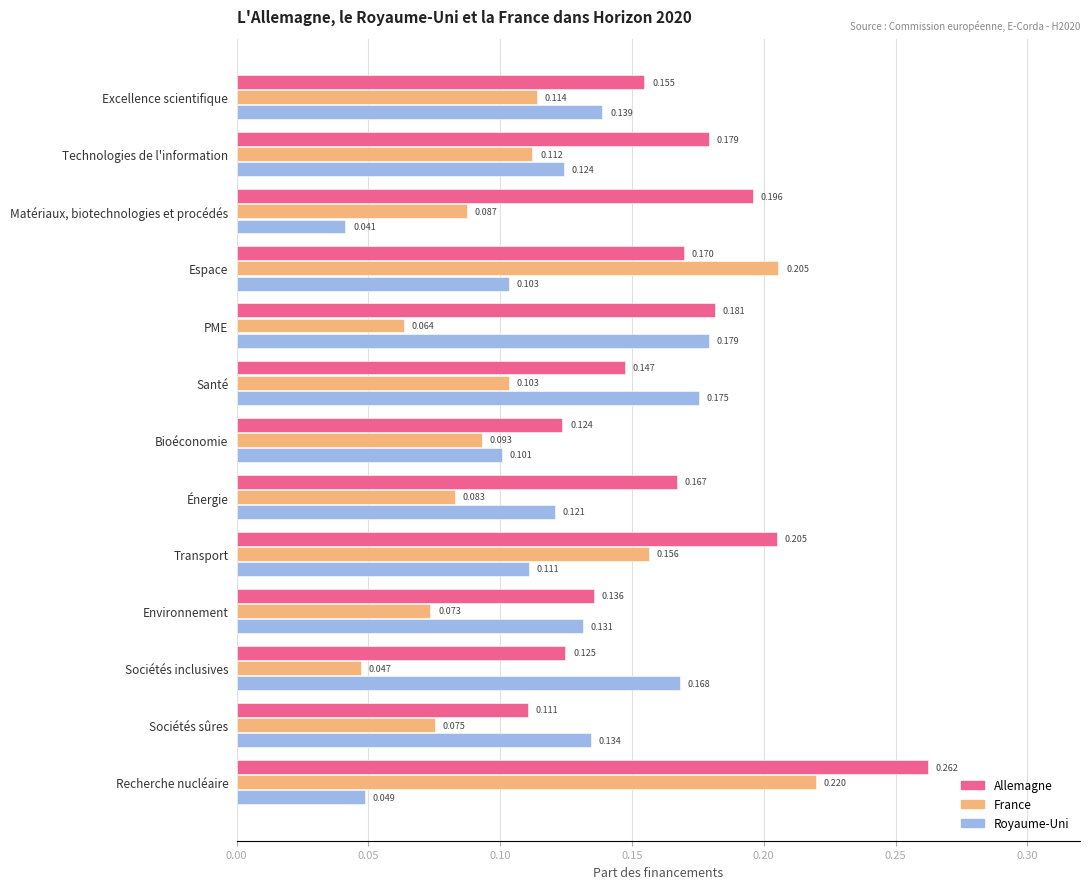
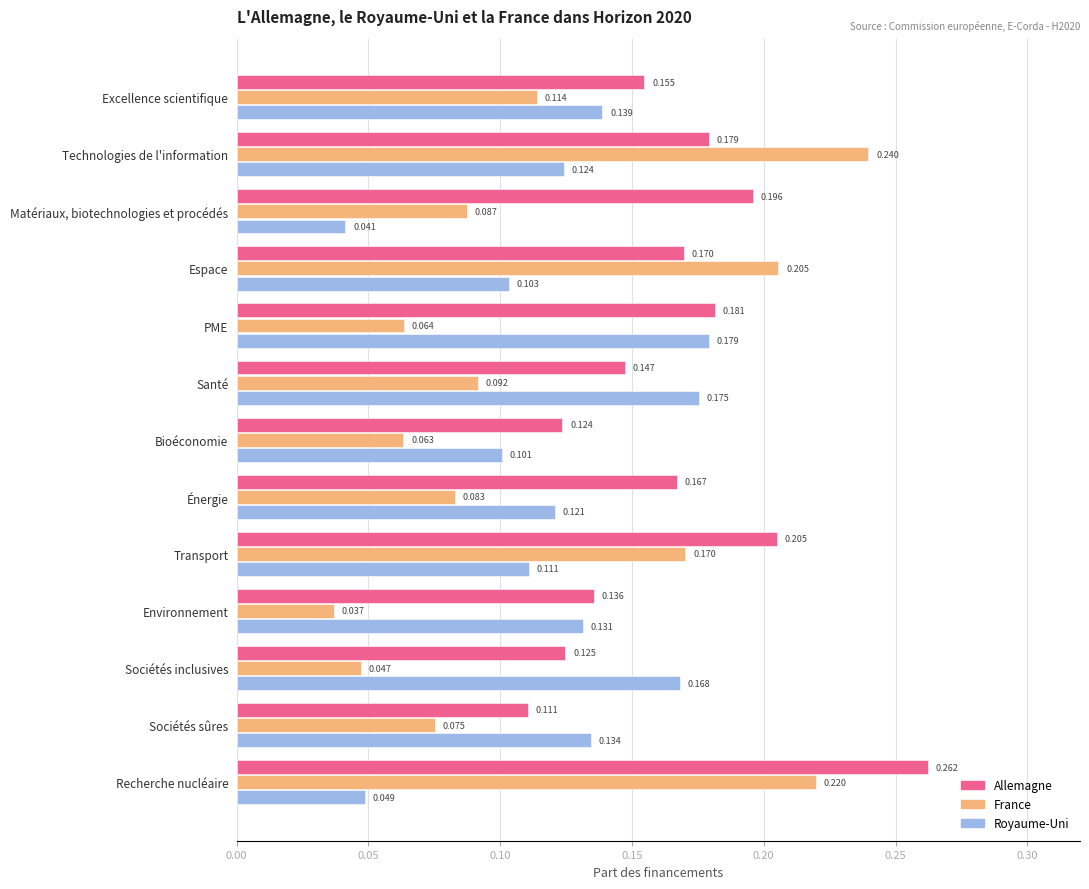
  {
    "Allemagne": {
      "Excellence scientifique": 0.155,
      "Technologies de l'information": 0.179,
      "Matériaux, biotechnologies et procédés": 0.196,
      "Espace": 0.170,
      "PME": 0.181,
      "Santé": 0.147,
      "Bioéconomie": 0.124,
      "Énergie": 0.167,
      "Transport": 0.205,
      "Environnement": 0.136,
      "Sociétés inclusives": 0.125,
      "Sociétés sûres": 0.111,
      "Recherche nucléaire": 0.262
    },
    "France": {
      "Excellence scientifique": 0.114,
-     "Technologies de l'information": 0.112,
+     "Technologies de l'information": 0.240,
      "Matériaux, biotechnologies et procédés": 0.087,
      "Espace": 0.205,
      "PME": 0.064,
-     "Santé": 0.103,
-     "Bioéconomie": 0.093,
+     "Santé": 0.092,
+     "Bioéconomie": 0.063,
      "Énergie": 0.083,
-     "Transport": 0.156,
-     "Environnement": 0.073,
+     "Transport": 0.170,
+     "Environnement": 0.037,
      "Sociétés inclusives": 0.047,
      "Sociétés sûres": 0.075,
      "Recherche nucléaire": 0.220
    },
    "Royaume-Uni": {
      "Excellence scientifique": 0.139,
      "Technologies de l'information": 0.124,
      "Matériaux, biotechnologies et procédés": 0.041,
      "Espace": 0.103,
      "PME": 0.179,
      "Santé": 0.175,
      "Bioéconomie": 0.101,
      "Énergie": 0.121,
      "Transport": 0.111,
      "Environnement": 0.131,
      "Sociétés inclusives": 0.168,
      "Sociétés sûres": 0.134,
      "Recherche nucléaire": 0.049
    }
  }
